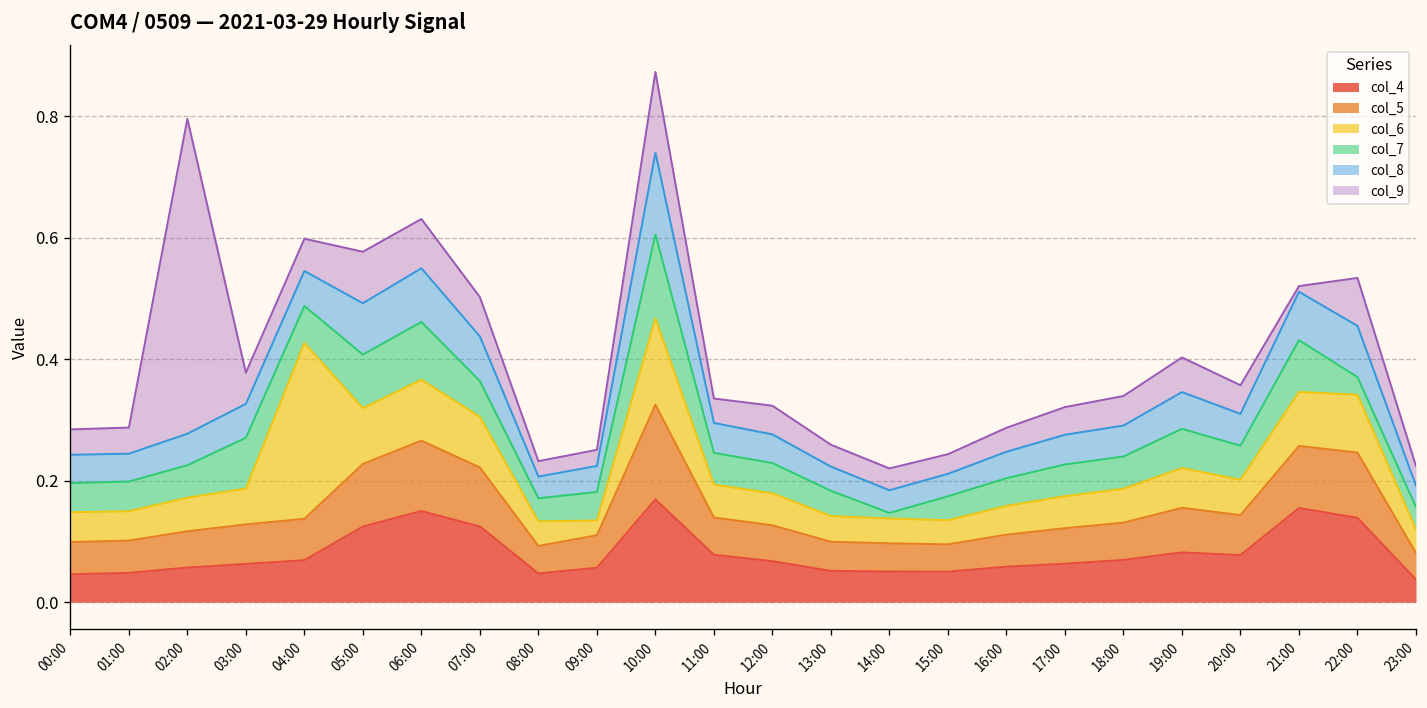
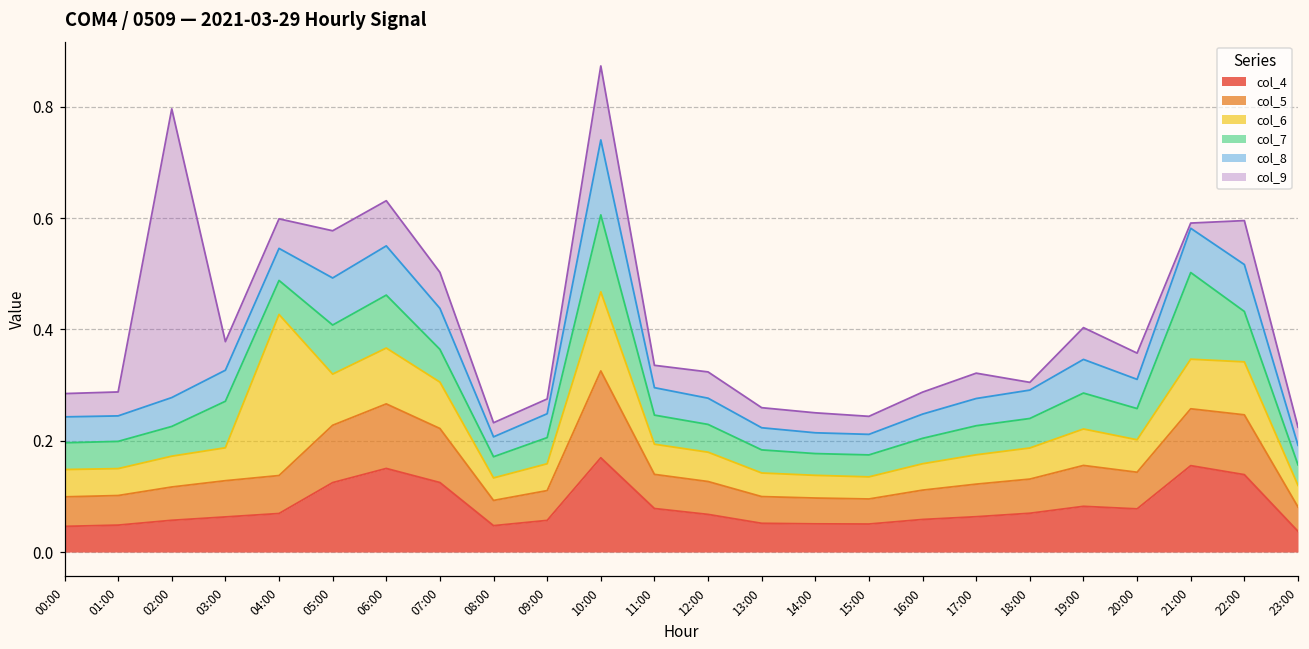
  {
    "col_6": {
      "00:00": 0.05,
      "01:00": 0.05,
      "02:00": 0.06,
      "03:00": 0.06,
      "04:00": 0.29,
      "05:00": 0.09,
      "06:00": 0.10,
      "07:00": 0.08,
      "08:00": 0.04,
-     "09:00": 0.02,
+     "09:00": 0.05,
      "10:00": 0.14,
      "11:00": 0.05,
      "12:00": 0.05,
      "13:00": 0.04,
      "14:00": 0.04,
      "15:00": 0.04,
      "16:00": 0.05,
      "17:00": 0.05,
      "18:00": 0.06,
      "19:00": 0.07,
      "20:00": 0.06,
      "21:00": 0.09,
      "22:00": 0.10,
      "23:00": 0.04
    },
    "col_7": {
      "00:00": 0.05,
      "01:00": 0.05,
      "02:00": 0.05,
      "03:00": 0.08,
      "04:00": 0.06,
      "05:00": 0.09,
      "06:00": 0.10,
      "07:00": 0.06,
      "08:00": 0.04,
      "09:00": 0.05,
      "10:00": 0.14,
      "11:00": 0.05,
      "12:00": 0.05,
      "13:00": 0.04,
-     "14:00": 0.01,
+     "14:00": 0.04,
      "15:00": 0.04,
      "16:00": 0.05,
      "17:00": 0.05,
      "18:00": 0.05,
      "19:00": 0.06,
      "20:00": 0.06,
-     "21:00": 0.09,
-     "22:00": 0.03,
+     "21:00": 0.16,
+     "22:00": 0.09,
      "23:00": 0.04
    },
    "col_8": {
      "00:00": 0.05,
      "01:00": 0.05,
      "02:00": 0.05,
      "03:00": 0.06,
      "04:00": 0.06,
      "05:00": 0.08,
      "06:00": 0.09,
      "07:00": 0.07,
      "08:00": 0.04,
      "09:00": 0.04,
      "10:00": 0.13,
      "11:00": 0.05,
      "12:00": 0.05,
      "13:00": 0.04,
      "14:00": 0.04,
      "15:00": 0.04,
      "16:00": 0.04,
      "17:00": 0.05,
      "18:00": 0.05,
      "19:00": 0.06,
      "20:00": 0.05,
      "21:00": 0.08,
      "22:00": 0.08,
      "23:00": 0.04
    },
    "col_9": {
      "00:00": 0.04,
      "01:00": 0.04,
      "02:00": 0.52,
      "03:00": 0.05,
      "04:00": 0.05,
      "05:00": 0.08,
      "06:00": 0.08,
      "07:00": 0.06,
      "08:00": 0.03,
      "09:00": 0.03,
      "10:00": 0.13,
      "11:00": 0.04,
      "12:00": 0.05,
      "13:00": 0.04,
      "14:00": 0.04,
      "15:00": 0.03,
      "16:00": 0.04,
      "17:00": 0.05,
-     "18:00": 0.05,
+     "18:00": 0.01,
      "19:00": 0.06,
      "20:00": 0.05,
      "21:00": 0.01,
      "22:00": 0.08,
      "23:00": 0.03
    }
  }
